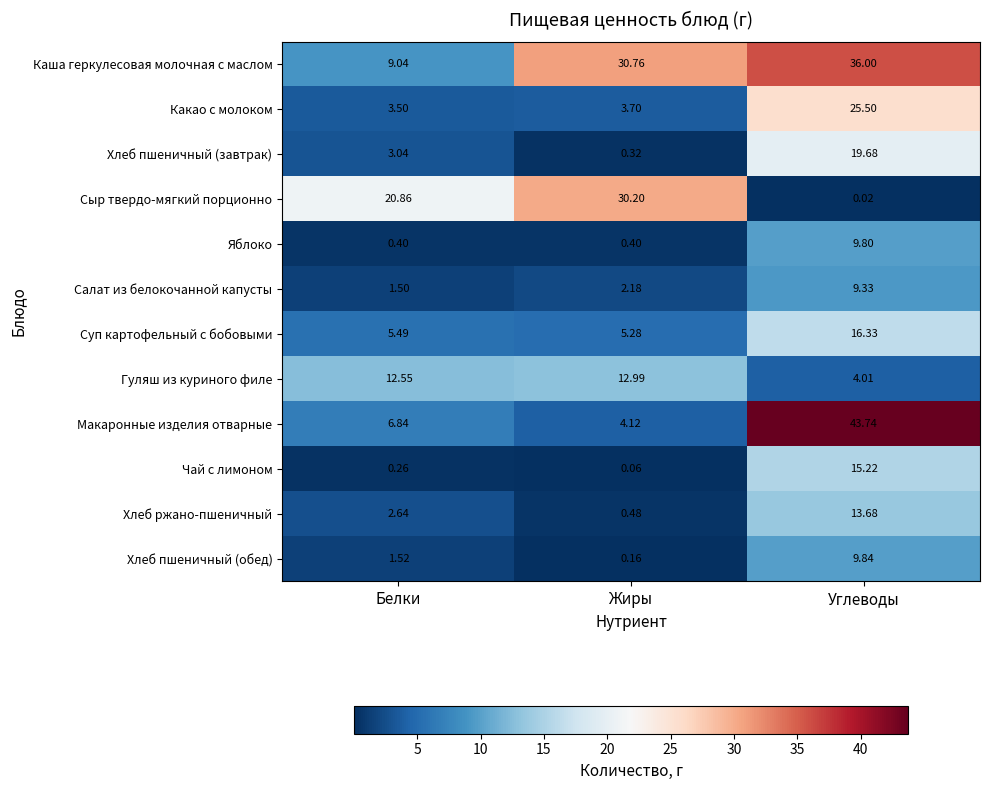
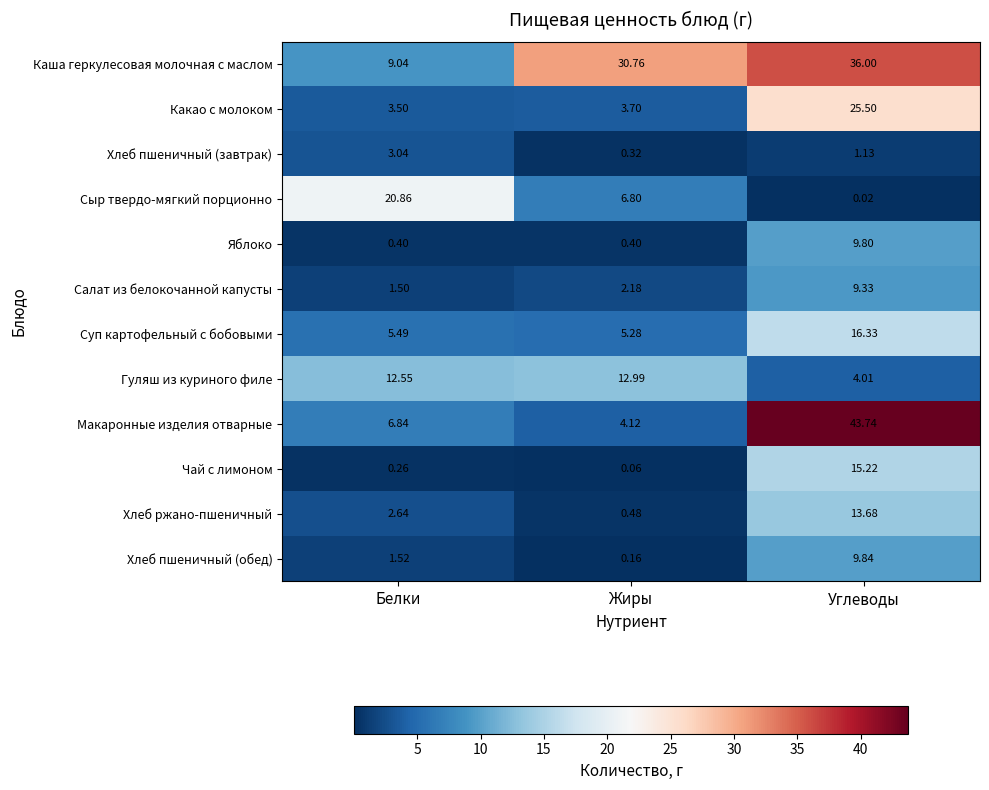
  {
    "Каша геркулесовая молочная с маслом": {
      "Белки": 9.04,
      "Жиры": 30.76,
      "Углеводы": 36.00
    },
    "Какао с молоком": {
      "Белки": 3.50,
      "Жиры": 3.70,
      "Углеводы": 25.50
    },
    "Хлеб пшеничный (завтрак)": {
      "Белки": 3.04,
      "Жиры": 0.32,
-     "Углеводы": 19.68
+     "Углеводы": 1.13
    },
    "Сыр твердо-мягкий порционно": {
      "Белки": 20.86,
-     "Жиры": 30.20,
+     "Жиры": 6.80,
      "Углеводы": 0.02
    },
    "Яблоко": {
      "Белки": 0.40,
      "Жиры": 0.40,
      "Углеводы": 9.80
    },
    "Салат из белокочанной капусты": {
      "Белки": 1.50,
      "Жиры": 2.18,
      "Углеводы": 9.33
    },
    "Суп картофельный с бобовыми": {
      "Белки": 5.49,
      "Жиры": 5.28,
      "Углеводы": 16.33
    },
    "Гуляш из куриного филе": {
      "Белки": 12.55,
      "Жиры": 12.99,
      "Углеводы": 4.01
    },
    "Макаронные изделия отварные": {
      "Белки": 6.84,
      "Жиры": 4.12,
      "Углеводы": 43.74
    },
    "Чай с лимоном": {
      "Белки": 0.26,
      "Жиры": 0.06,
      "Углеводы": 15.22
    },
    "Хлеб ржано-пшеничный": {
      "Белки": 2.64,
      "Жиры": 0.48,
      "Углеводы": 13.68
    },
    "Хлеб пшеничный (обед)": {
      "Белки": 1.52,
      "Жиры": 0.16,
      "Углеводы": 9.84
    }
  }
